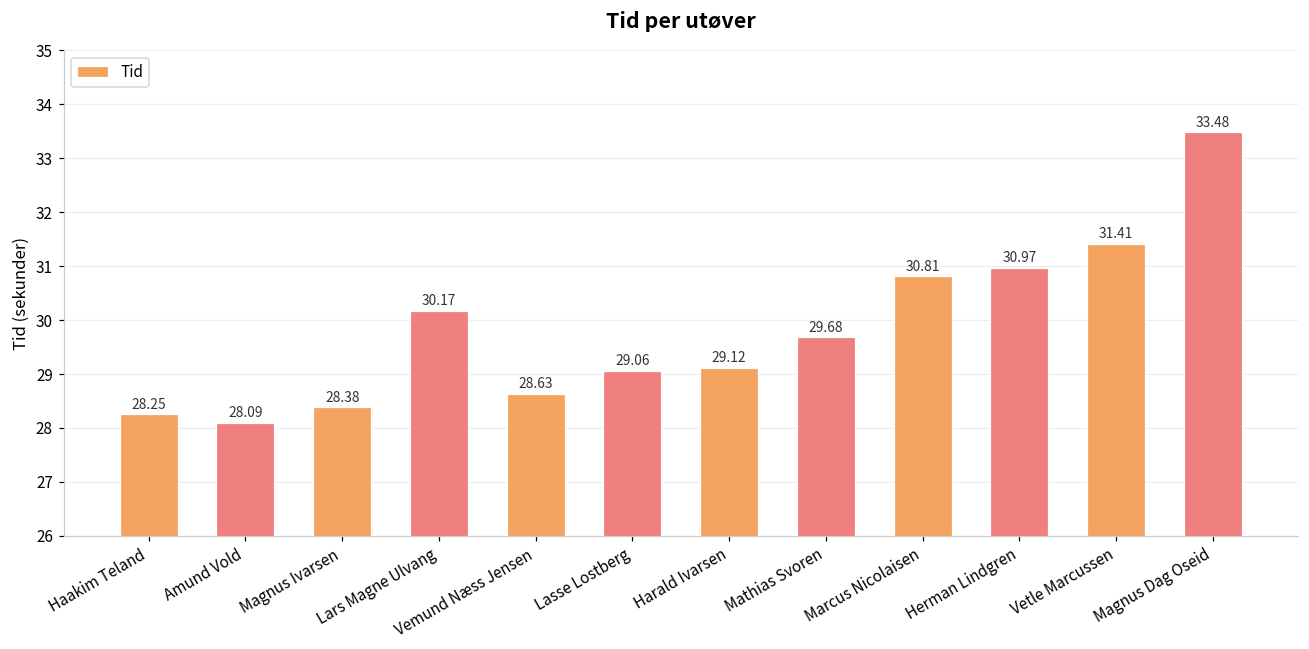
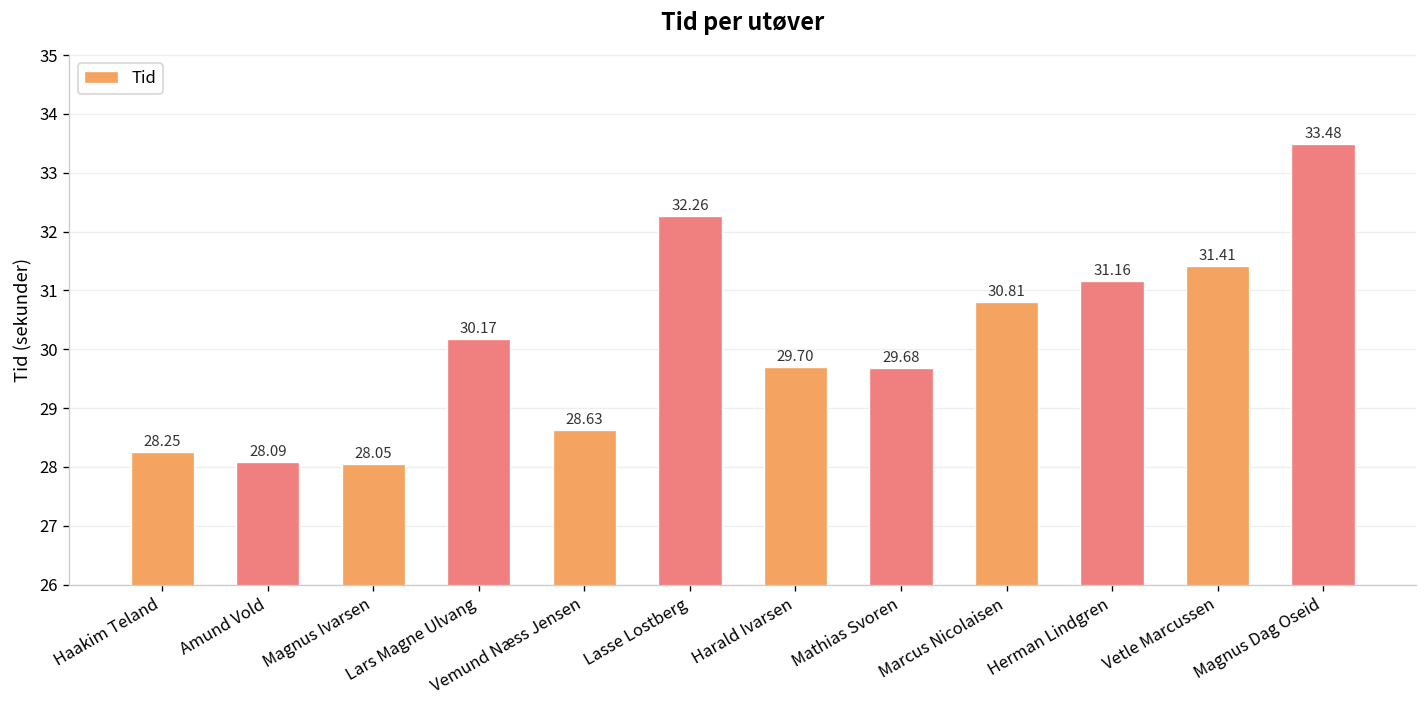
  {
    "Haakim Teland": 28.25,
    "Amund Vold": 28.09,
-   "Magnus Ivarsen": 28.38,
+   "Magnus Ivarsen": 28.05,
    "Lars Magne Ulvang": 30.17,
    "Vemund Næss Jensen": 28.63,
-   "Lasse Lostberg": 29.06,
-   "Harald Ivarsen": 29.12,
+   "Lasse Lostberg": 32.26,
+   "Harald Ivarsen": 29.70,
    "Mathias Svoren": 29.68,
    "Marcus Nicolaisen": 30.81,
-   "Herman Lindgren": 30.97,
+   "Herman Lindgren": 31.16,
    "Vetle Marcussen": 31.41,
    "Magnus Dag Oseid": 33.48
  }
